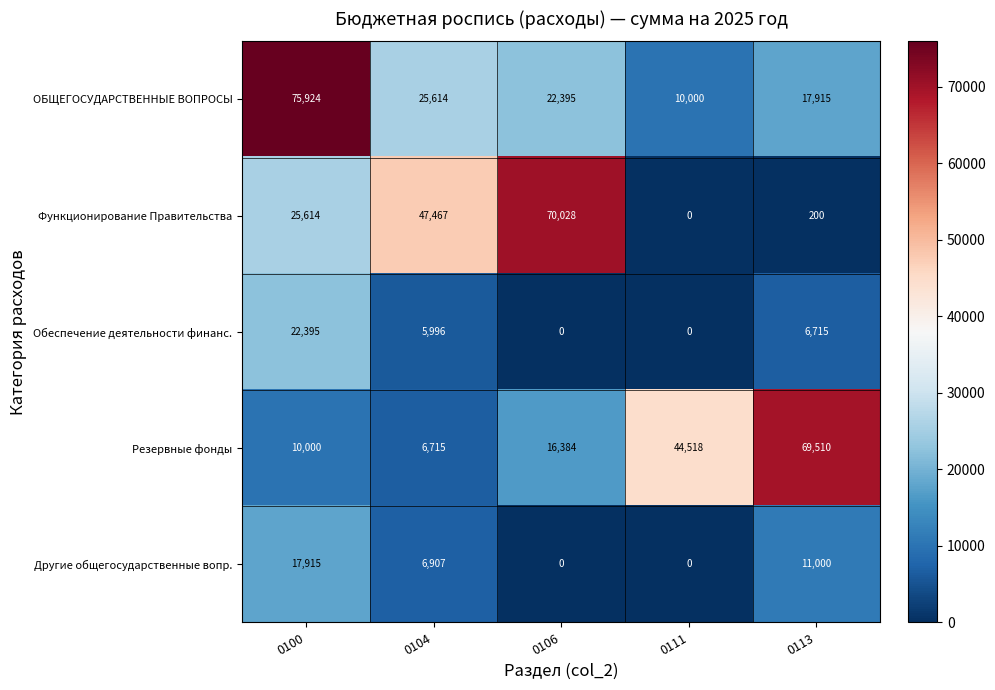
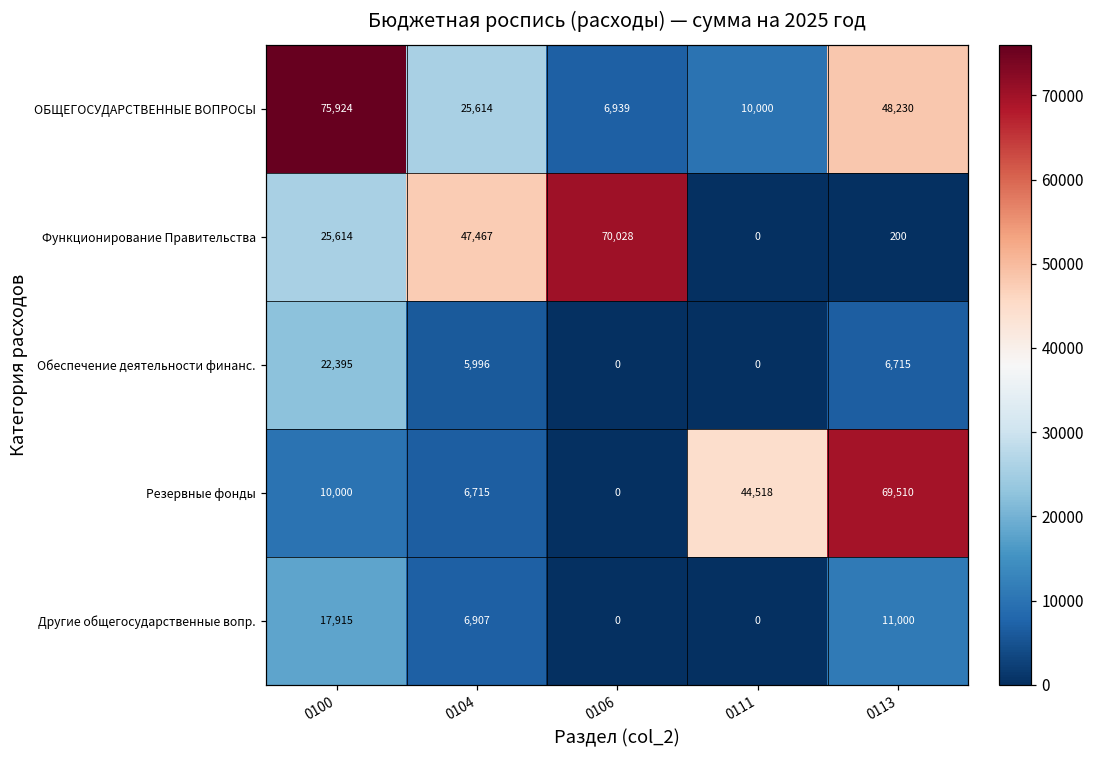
  {
    "ОБЩЕГОСУДАРСТВЕННЫЕ ВОПРОСЫ": {
      "0100": "75,924",
      "0104": "25,614",
-     "0106": "22,395",
+     "0106": "6,939",
      "0111": "10,000",
-     "0113": "17,915"
+     "0113": "48,230"
    },
    "Функционирование Правительства": {
      "0100": "25,614",
      "0104": "47,467",
      "0106": "70,028",
      "0111": "0",
      "0113": "200"
    },
    "Обеспечение деятельности финанс.": {
      "0100": "22,395",
      "0104": "5,996",
      "0106": "0",
      "0111": "0",
      "0113": "6,715"
    },
    "Резервные фонды": {
      "0100": "10,000",
      "0104": "6,715",
-     "0106": "16,384",
+     "0106": "0",
      "0111": "44,518",
      "0113": "69,510"
    },
    "Другие общегосударственные вопр.": {
      "0100": "17,915",
      "0104": "6,907",
      "0106": "0",
      "0111": "0",
      "0113": "11,000"
    }
  }
